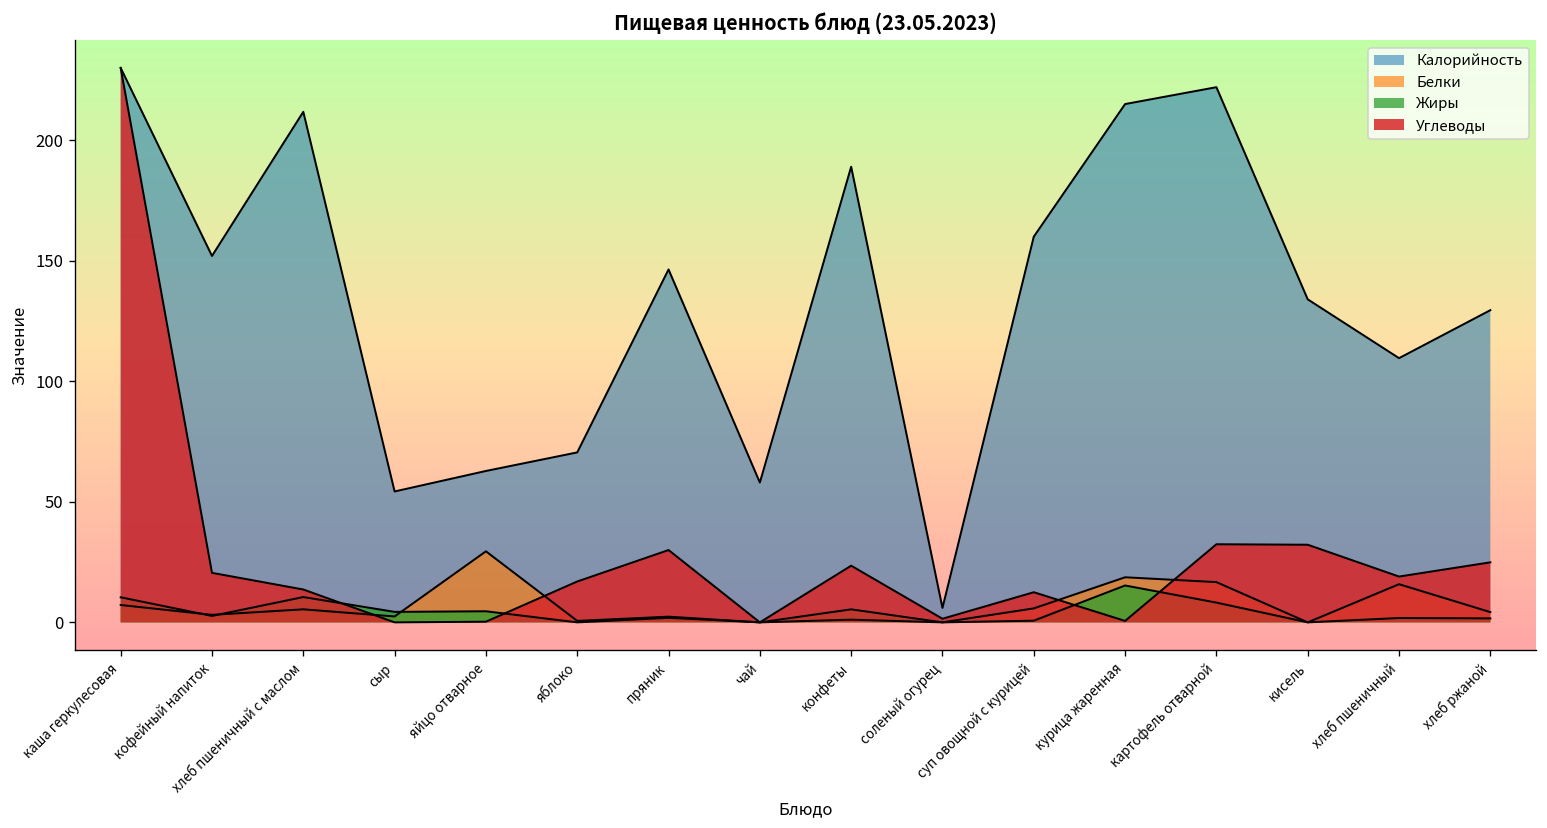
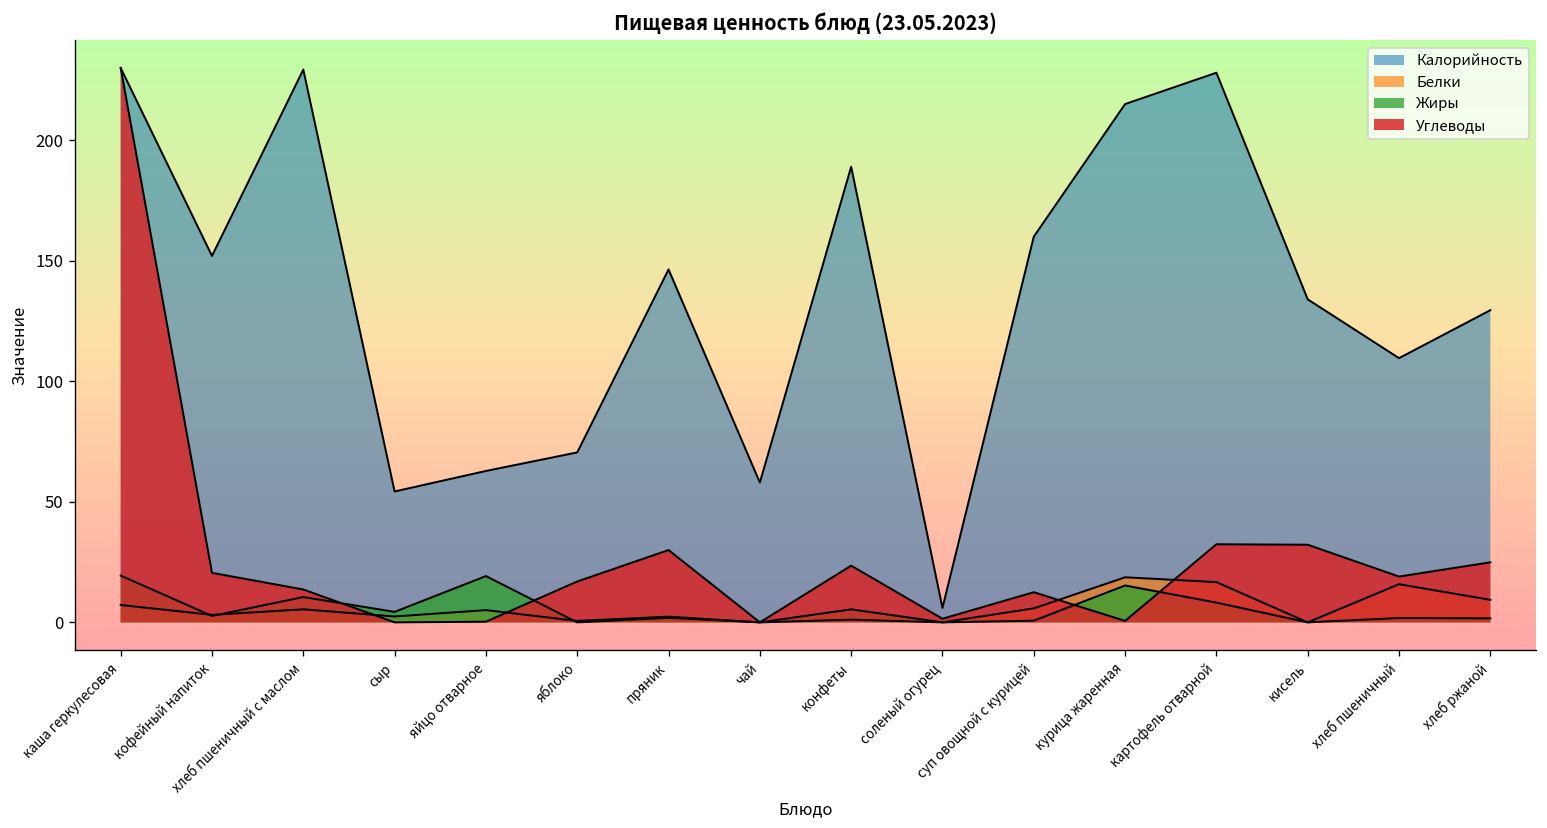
  {
    "Калорийность": {
      "кофейный напиток": 152,
-     "хлеб пшеничный с маслом": 212,
+     "хлеб пшеничный с маслом": 229,
      "сыр": 54,
      "яйцо отварное": 63,
      "яблоко": 71,
      "пряник": 146,
      "чай": 58,
      "конфеты": 189,
      "соленый огурец": 6,
      "суп овощной с курицей": 160,
      "курица жаренная": 215,
-     "картофель отварной": 222,
+     "картофель отварной": 228,
      "кисель": 134,
      "хлеб пшеничный": 110,
      "хлеб ржаной": 130
    },
    "Белки": {
      "каша геркулесовая": 7,
      "хлеб пшеничный с маслом": 5,
      "сыр": 2,
-     "яйцо отварное": 29,
+     "яйцо отварное": 5,
      "конфеты": 1,
      "суп овощной с курицей": 6,
      "курица жаренная": 19,
      "картофель отварной": 17,
      "хлеб пшеничный": 16,
-     "хлеб ржаной": 4
+     "хлеб ржаной": 9
    },
    "Жиры": {
-     "каша геркулесовая": 10,
+     "каша геркулесовая": 19,
      "хлеб пшеничный с маслом": 11,
      "сыр": 4,
-     "яйцо отварное": 5,
+     "яйцо отварное": 19,
      "конфеты": 5,
      "суп овощной с курицей": 1,
      "курица жаренная": 15,
      "картофель отварной": 8,
      "хлеб пшеничный": 2,
      "хлеб ржаной": 2
    },
    "Углеводы": {
      "кофейный напиток": 21,
      "хлеб пшеничный с маслом": 14,
      "сыр": 0,
      "яйцо отварное": 0,
      "яблоко": 17,
      "пряник": 30,
      "конфеты": 24,
      "соленый огурец": 2,
      "суп овощной с курицей": 13,
      "курица жаренная": 1,
      "картофель отварной": 32,
      "кисель": 32,
      "хлеб пшеничный": 19,
      "хлеб ржаной": 25
    }
  }
